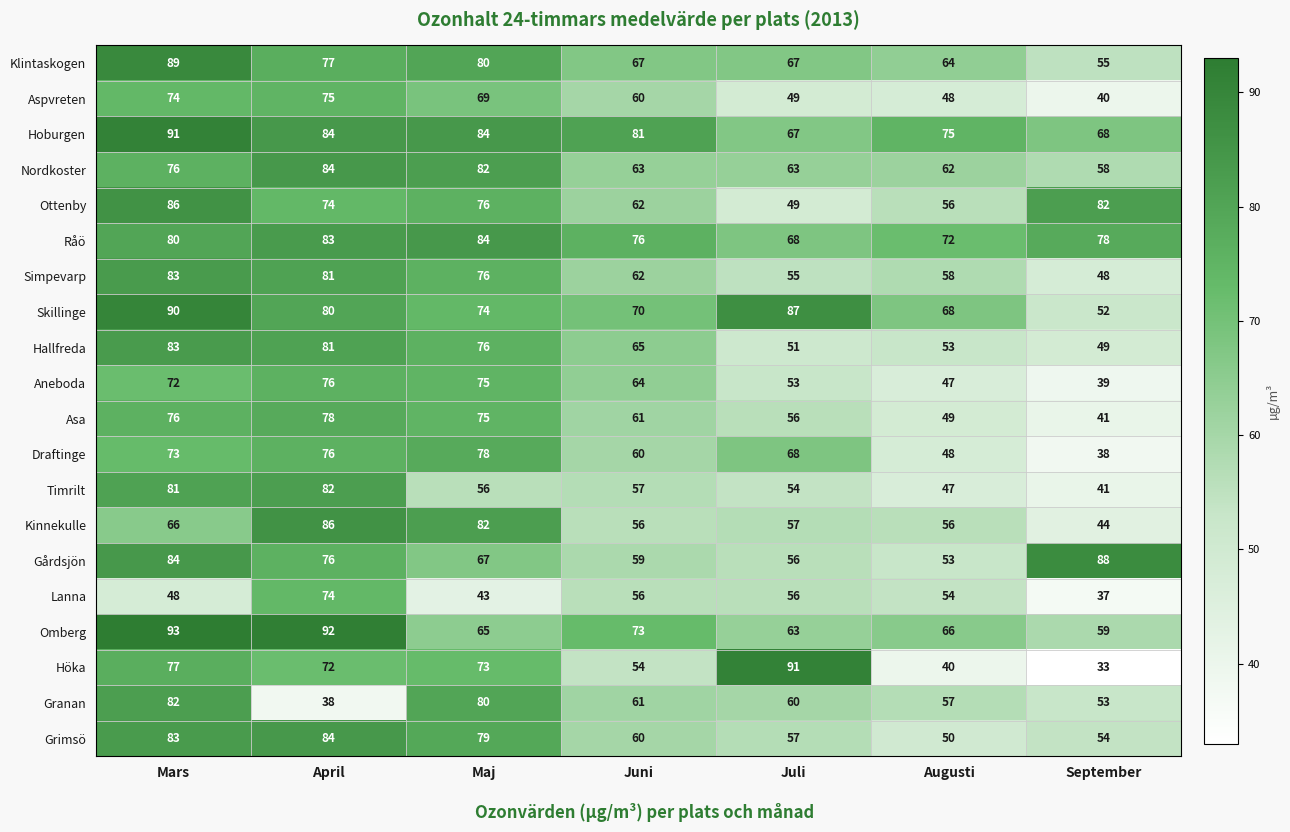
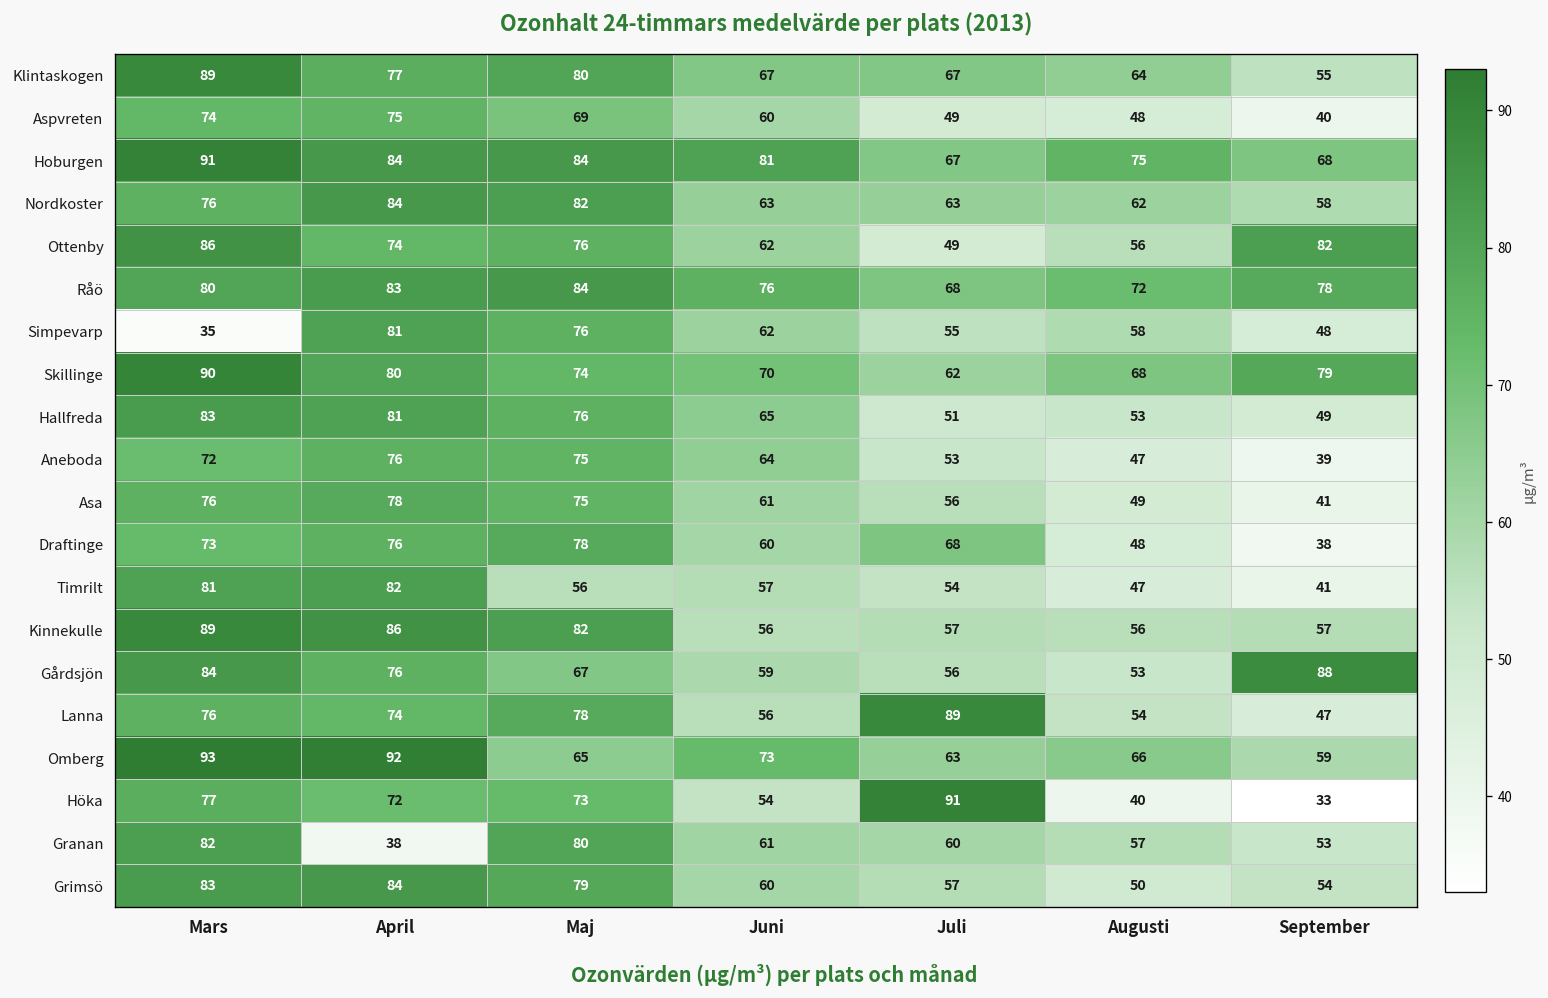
  {
    "Klintaskogen": {
      "Mars": 89,
      "April": 77,
      "Maj": 80,
      "Juni": 67,
      "Juli": 67,
      "Augusti": 64,
      "September": 55
    },
    "Aspvreten": {
      "Mars": 74,
      "April": 75,
      "Maj": 69,
      "Juni": 60,
      "Juli": 49,
      "Augusti": 48,
      "September": 40
    },
    "Hoburgen": {
      "Mars": 91,
      "April": 84,
      "Maj": 84,
      "Juni": 81,
      "Juli": 67,
      "Augusti": 75,
      "September": 68
    },
    "Nordkoster": {
      "Mars": 76,
      "April": 84,
      "Maj": 82,
      "Juni": 63,
      "Juli": 63,
      "Augusti": 62,
      "September": 58
    },
    "Ottenby": {
      "Mars": 86,
      "April": 74,
      "Maj": 76,
      "Juni": 62,
      "Juli": 49,
      "Augusti": 56,
      "September": 82
    },
    "Råö": {
      "Mars": 80,
      "April": 83,
      "Maj": 84,
      "Juni": 76,
      "Juli": 68,
      "Augusti": 72,
      "September": 78
    },
    "Simpevarp": {
-     "Mars": 83,
+     "Mars": 35,
      "April": 81,
      "Maj": 76,
      "Juni": 62,
      "Juli": 55,
      "Augusti": 58,
      "September": 48
    },
    "Skillinge": {
      "Mars": 90,
      "April": 80,
      "Maj": 74,
      "Juni": 70,
-     "Juli": 87,
+     "Juli": 62,
      "Augusti": 68,
-     "September": 52
+     "September": 79
    },
    "Hallfreda": {
      "Mars": 83,
      "April": 81,
      "Maj": 76,
      "Juni": 65,
      "Juli": 51,
      "Augusti": 53,
      "September": 49
    },
    "Aneboda": {
      "Mars": 72,
      "April": 76,
      "Maj": 75,
      "Juni": 64,
      "Juli": 53,
      "Augusti": 47,
      "September": 39
    },
    "Asa": {
      "Mars": 76,
      "April": 78,
      "Maj": 75,
      "Juni": 61,
      "Juli": 56,
      "Augusti": 49,
      "September": 41
    },
    "Draftinge": {
      "Mars": 73,
      "April": 76,
      "Maj": 78,
      "Juni": 60,
      "Juli": 68,
      "Augusti": 48,
      "September": 38
    },
    "Timrilt": {
      "Mars": 81,
      "April": 82,
      "Maj": 56,
      "Juni": 57,
      "Juli": 54,
      "Augusti": 47,
      "September": 41
    },
    "Kinnekulle": {
-     "Mars": 66,
+     "Mars": 89,
      "April": 86,
      "Maj": 82,
      "Juni": 56,
      "Juli": 57,
      "Augusti": 56,
-     "September": 44
+     "September": 57
    },
    "Gårdsjön": {
      "Mars": 84,
      "April": 76,
      "Maj": 67,
      "Juni": 59,
      "Juli": 56,
      "Augusti": 53,
      "September": 88
    },
    "Lanna": {
-     "Mars": 48,
+     "Mars": 76,
      "April": 74,
-     "Maj": 43,
+     "Maj": 78,
      "Juni": 56,
-     "Juli": 56,
+     "Juli": 89,
      "Augusti": 54,
-     "September": 37
+     "September": 47
    },
    "Omberg": {
      "Mars": 93,
      "April": 92,
      "Maj": 65,
      "Juni": 73,
      "Juli": 63,
      "Augusti": 66,
      "September": 59
    },
    "Höka": {
      "Mars": 77,
      "April": 72,
      "Maj": 73,
      "Juni": 54,
      "Juli": 91,
      "Augusti": 40,
      "September": 33
    },
    "Granan": {
      "Mars": 82,
      "April": 38,
      "Maj": 80,
      "Juni": 61,
      "Juli": 60,
      "Augusti": 57,
      "September": 53
    },
    "Grimsö": {
      "Mars": 83,
      "April": 84,
      "Maj": 79,
      "Juni": 60,
      "Juli": 57,
      "Augusti": 50,
      "September": 54
    }
  }
